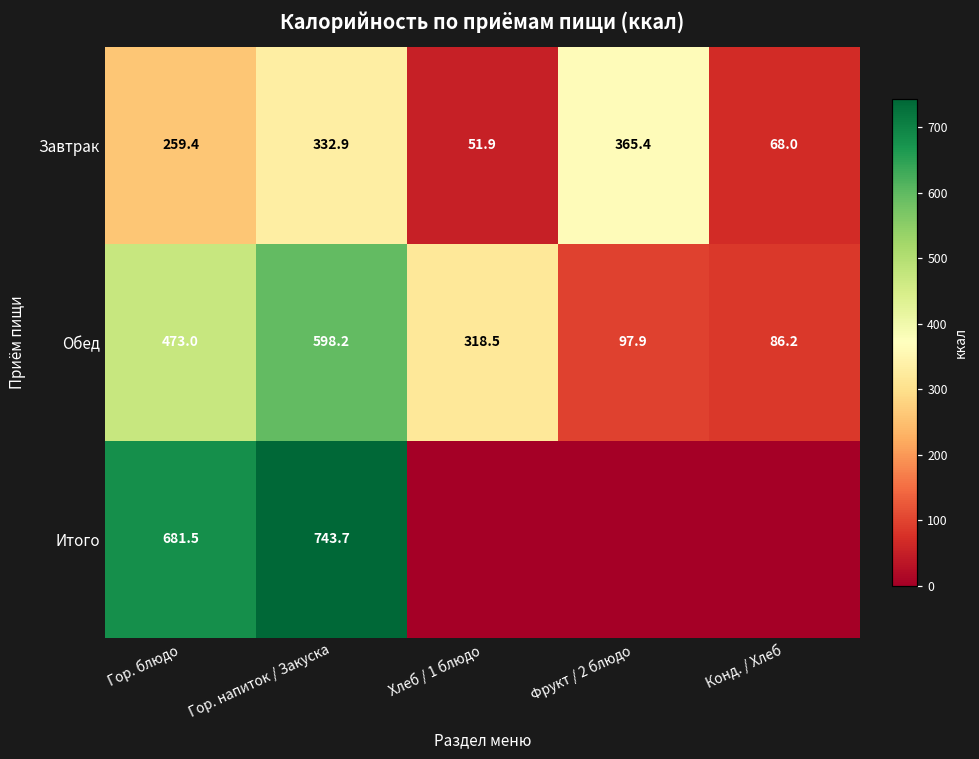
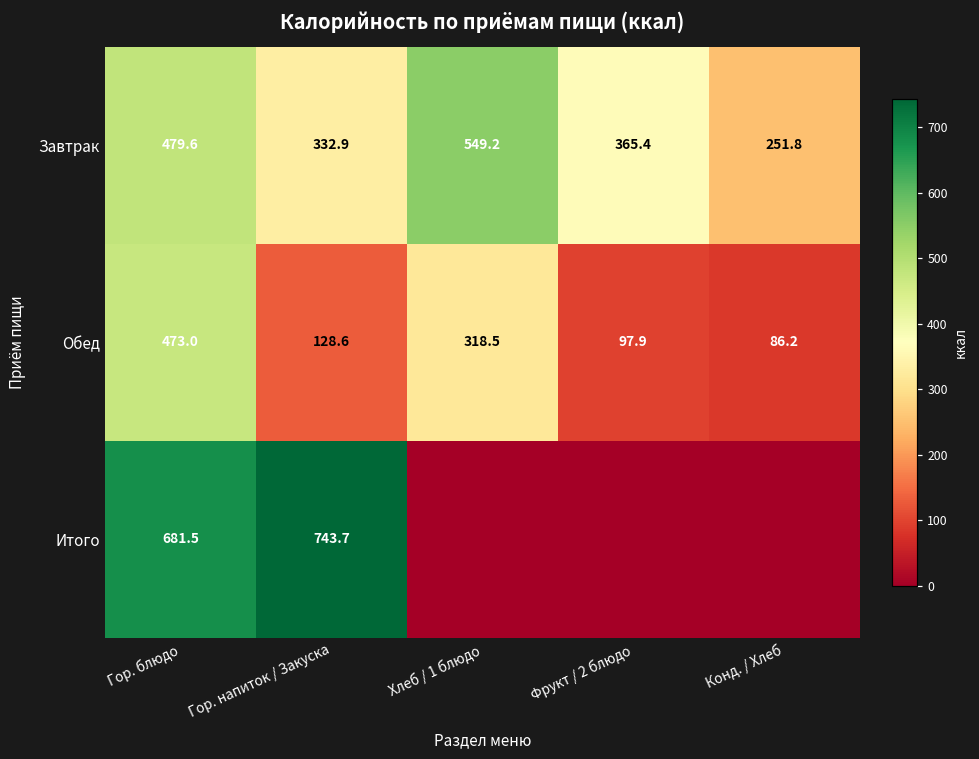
  {
    "Завтрак": {
-     "Гор. блюдо": 259.4,
+     "Гор. блюдо": 479.6,
      "Гор. напиток / Закуска": 332.9,
-     "Хлеб / 1 блюдо": 51.9,
+     "Хлеб / 1 блюдо": 549.2,
      "Фрукт / 2 блюдо": 365.4,
-     "Конд. / Хлеб": 68.0
+     "Конд. / Хлеб": 251.8
    },
    "Обед": {
      "Гор. блюдо": 473.0,
-     "Гор. напиток / Закуска": 598.2,
+     "Гор. напиток / Закуска": 128.6,
      "Хлеб / 1 блюдо": 318.5,
      "Фрукт / 2 блюдо": 97.9,
      "Конд. / Хлеб": 86.2
    },
    "Итого": {
      "Гор. блюдо": 681.5,
      "Гор. напиток / Закуска": 743.7
    }
  }
